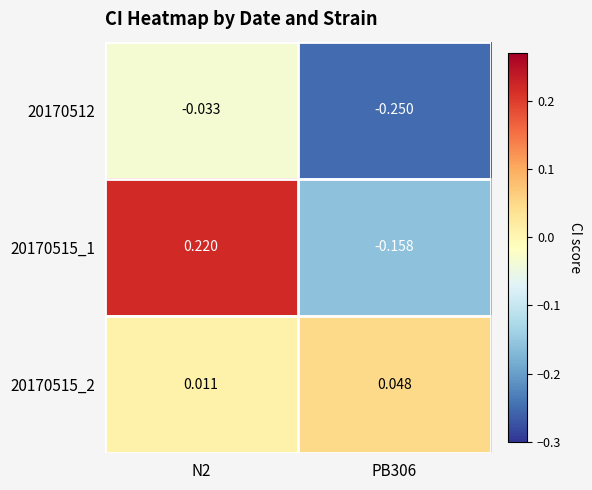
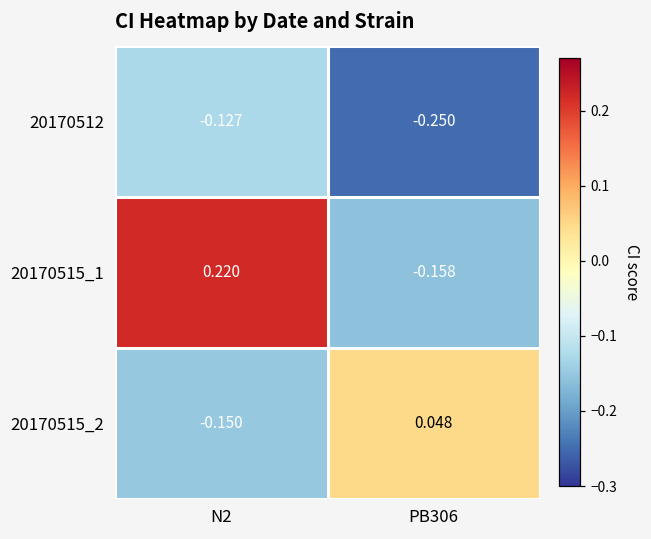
  {
    "20170512": {
-     "N2": -0.033,
+     "N2": -0.127,
      "PB306": -0.250
    },
    "20170515_1": {
      "N2": 0.220,
      "PB306": -0.158
    },
    "20170515_2": {
-     "N2": 0.011,
+     "N2": -0.150,
      "PB306": 0.048
    }
  }
